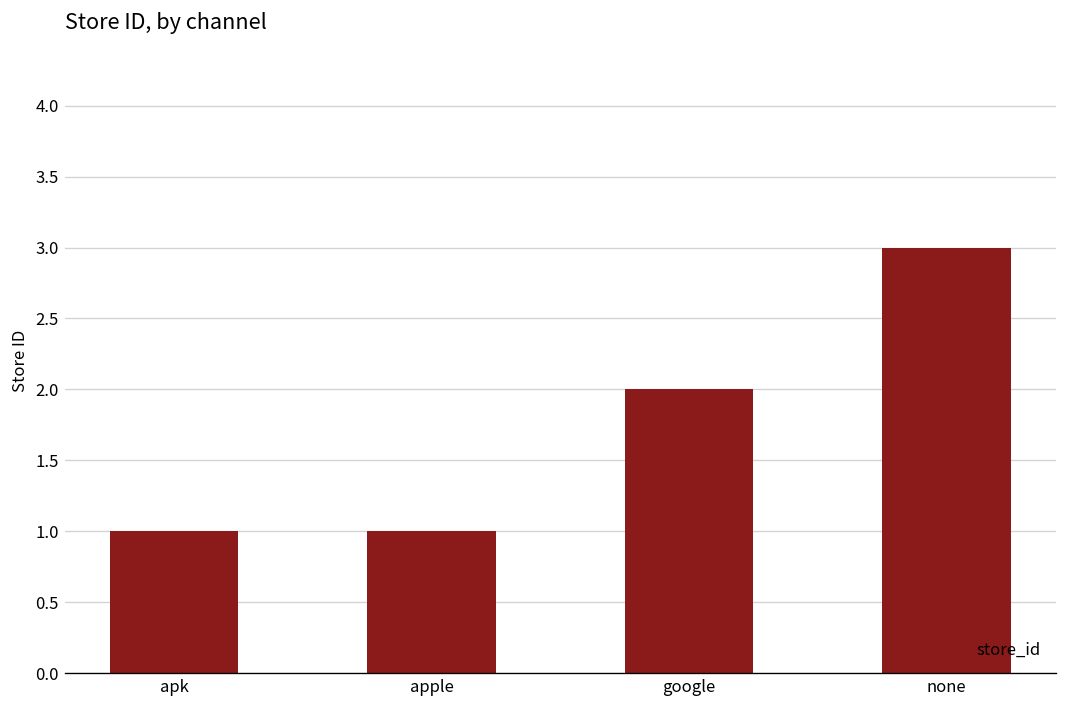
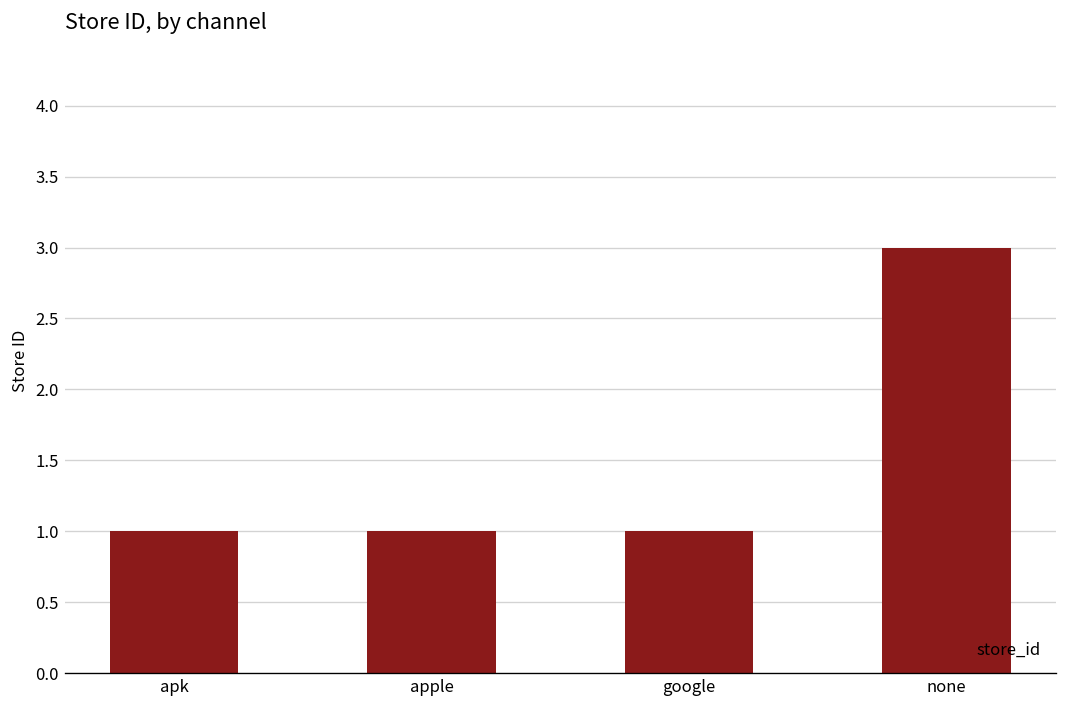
  {
    "apk": 1,
    "apple": 1,
-   "google": 2,
+   "google": 1,
    "none": 3
  }
